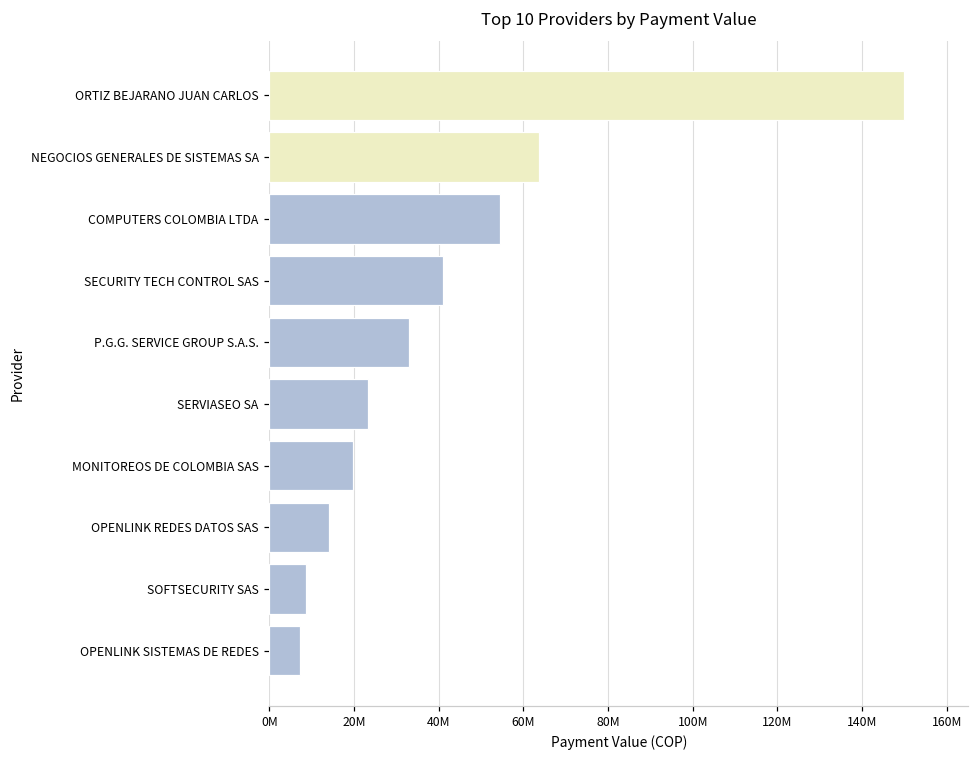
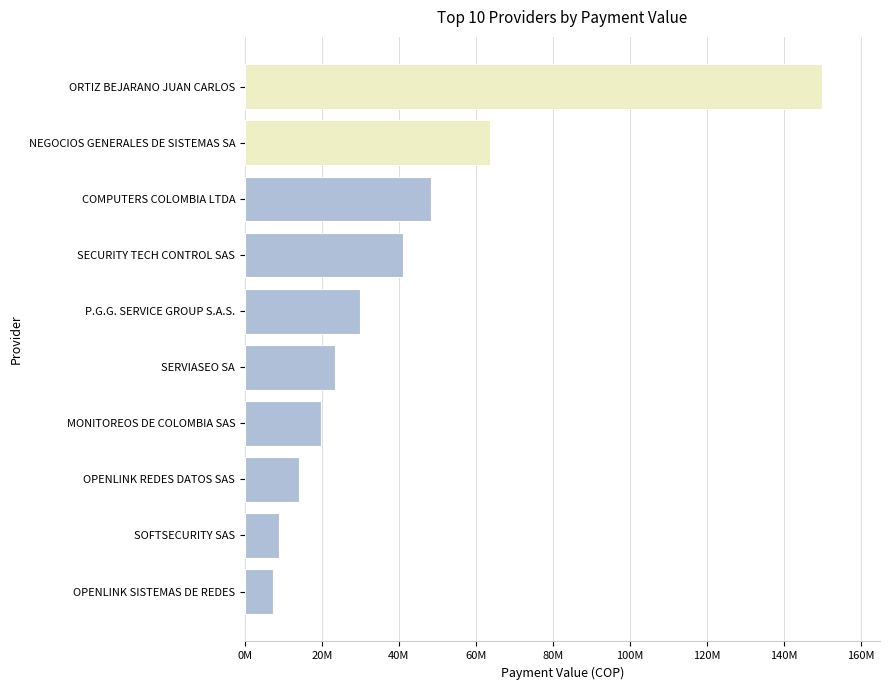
  {
    "ORTIZ BEJARANO JUAN CARLOS": 150000000,
    "NEGOCIOS GENERALES DE SISTEMAS SA": 64000000,
-   "COMPUTERS COLOMBIA LTDA": 54000000,
+   "COMPUTERS COLOMBIA LTDA": 48000000,
    "SECURITY TECH CONTROL SAS": 41000000,
-   "P.G.G. SERVICE GROUP S.A.S.": 33000000,
+   "P.G.G. SERVICE GROUP S.A.S.": 30000000,
    "SERVIASEO SA": 23000000,
    "MONITOREOS DE COLOMBIA SAS": 20000000,
    "OPENLINK REDES DATOS SAS": 14000000,
    "SOFTSECURITY SAS": 9000000,
    "OPENLINK SISTEMAS DE REDES": 7000000
  }
